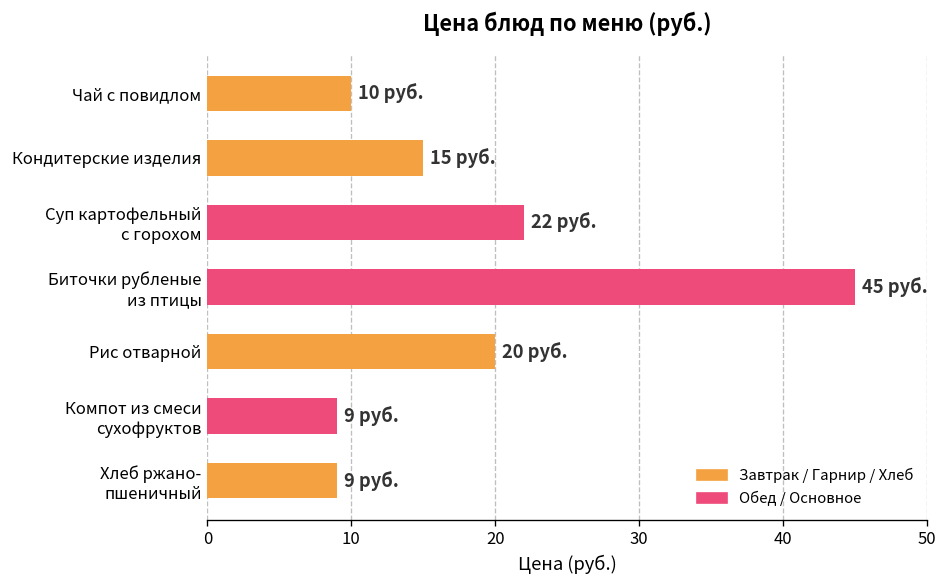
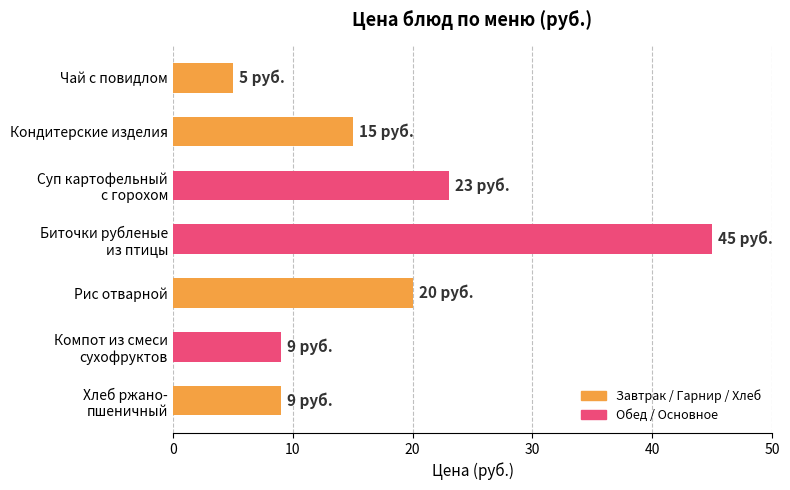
  {
-   "Чай с повидлом": 10,
+   "Чай с повидлом": 5,
    "Кондитерские изделия": 15,
-   "Суп картофельный с горохом": 22,
+   "Суп картофельный с горохом": 23,
    "Биточки рубленые из птицы": 45,
    "Рис отварной": 20,
    "Компот из смеси сухофруктов": 9,
    "Хлеб ржано- пшеничный": 9
  }
